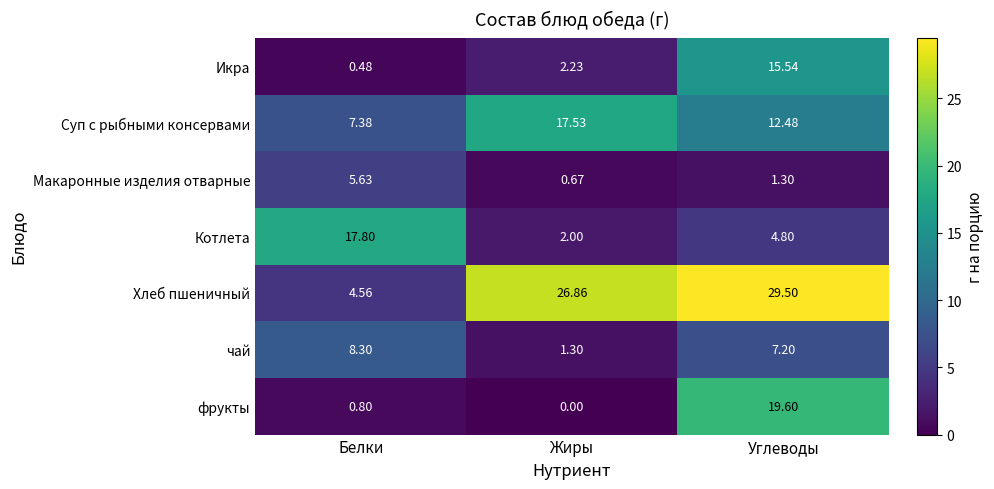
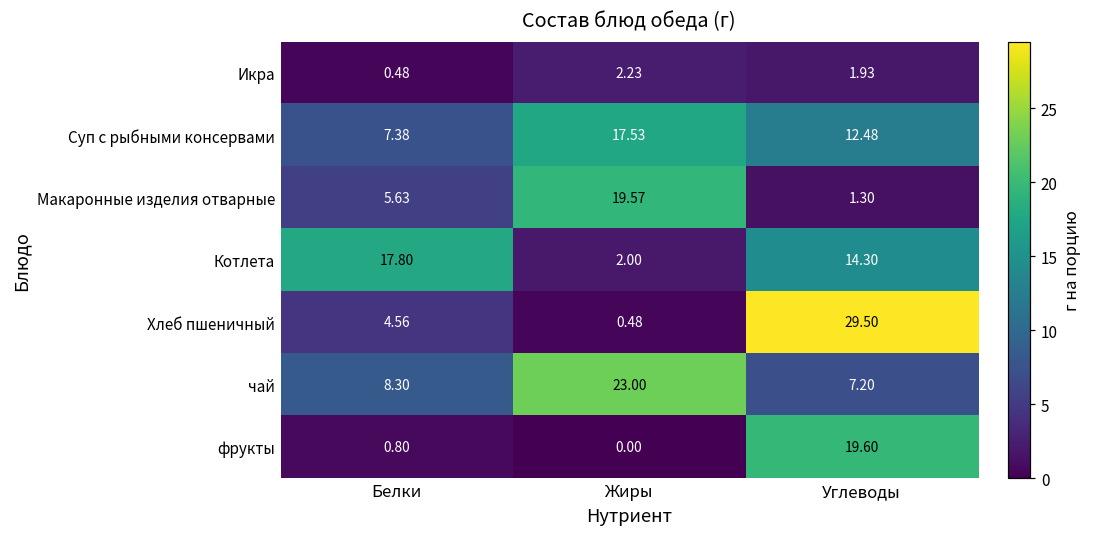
  {
    "Икра": {
      "Белки": 0.48,
      "Жиры": 2.23,
-     "Углеводы": 15.54
+     "Углеводы": 1.93
    },
    "Суп с рыбными консервами": {
      "Белки": 7.38,
      "Жиры": 17.53,
      "Углеводы": 12.48
    },
    "Макаронные изделия отварные": {
      "Белки": 5.63,
-     "Жиры": 0.67,
+     "Жиры": 19.57,
      "Углеводы": 1.30
    },
    "Котлета": {
      "Белки": 17.80,
      "Жиры": 2.00,
-     "Углеводы": 4.80
+     "Углеводы": 14.30
    },
    "Хлеб пшеничный": {
      "Белки": 4.56,
-     "Жиры": 26.86,
+     "Жиры": 0.48,
      "Углеводы": 29.50
    },
    "чай": {
      "Белки": 8.30,
-     "Жиры": 1.30,
+     "Жиры": 23.00,
      "Углеводы": 7.20
    },
    "фрукты": {
      "Белки": 0.80,
      "Жиры": 0.00,
      "Углеводы": 19.60
    }
  }
